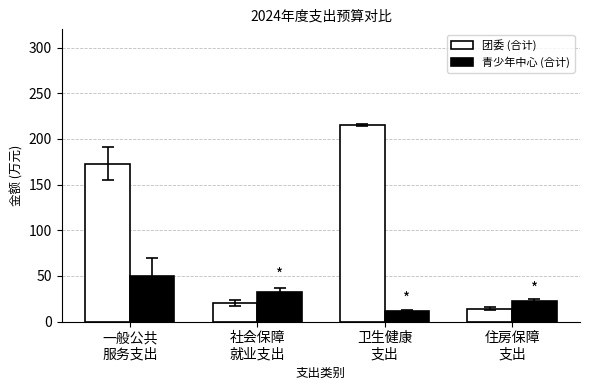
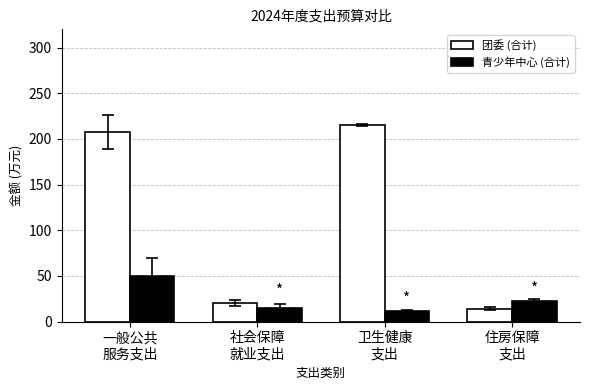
  {
    "团委 (合计)": {
-     "一般公共 服务支出": 170,
+     "一般公共 服务支出": 210,
      "社会保障 就业支出": 20,
      "卫生健康 支出": 220,
      "住房保障 支出": 10
    },
    "青少年中心 (合计)": {
      "一般公共 服务支出": 50,
-     "社会保障 就业支出": 30,
+     "社会保障 就业支出": 10,
      "卫生健康 支出": 10,
      "住房保障 支出": 20
    }
  }
